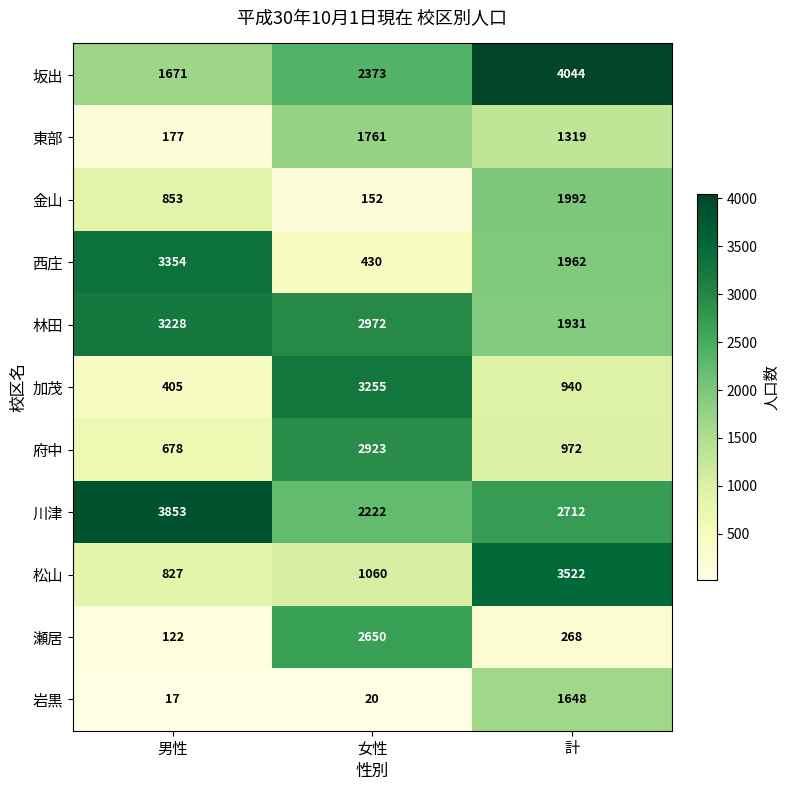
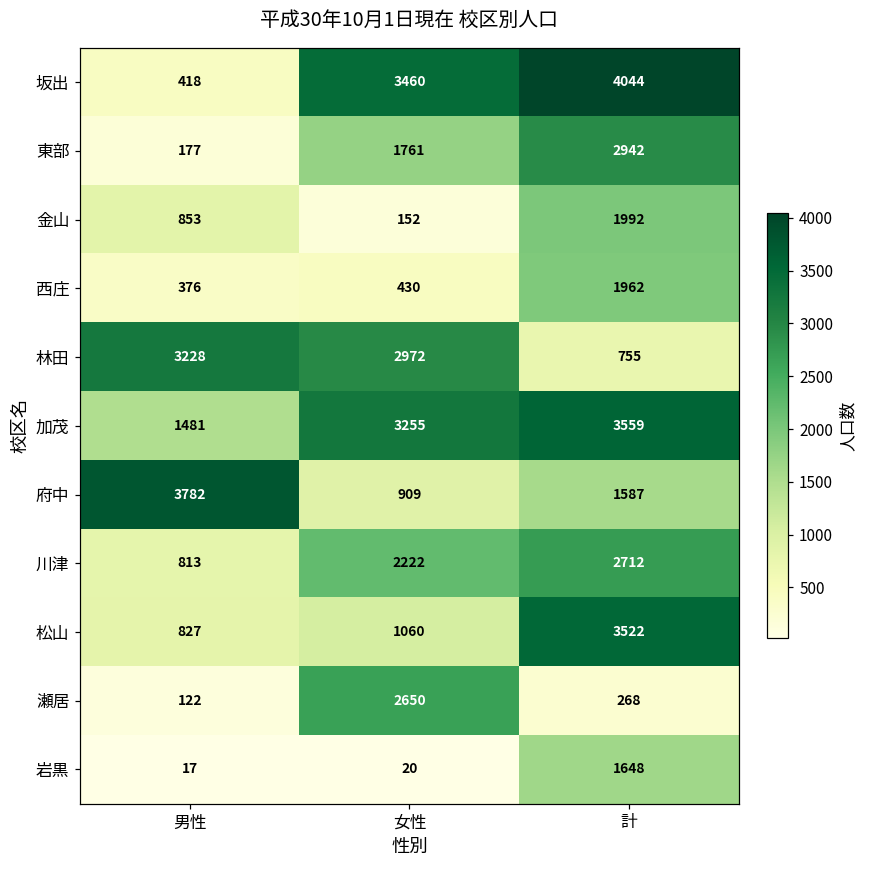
  {
    "坂出": {
-     "男性": 1671,
-     "女性": 2373,
+     "男性": 418,
+     "女性": 3460,
      "計": 4044
    },
    "東部": {
      "男性": 177,
      "女性": 1761,
-     "計": 1319
+     "計": 2942
    },
    "金山": {
      "男性": 853,
      "女性": 152,
      "計": 1992
    },
    "西庄": {
-     "男性": 3354,
+     "男性": 376,
      "女性": 430,
      "計": 1962
    },
    "林田": {
      "男性": 3228,
      "女性": 2972,
-     "計": 1931
+     "計": 755
    },
    "加茂": {
-     "男性": 405,
+     "男性": 1481,
      "女性": 3255,
-     "計": 940
+     "計": 3559
    },
    "府中": {
-     "男性": 678,
-     "女性": 2923,
-     "計": 972
+     "男性": 3782,
+     "女性": 909,
+     "計": 1587
    },
    "川津": {
-     "男性": 3853,
+     "男性": 813,
      "女性": 2222,
      "計": 2712
    },
    "松山": {
      "男性": 827,
      "女性": 1060,
      "計": 3522
    },
    "瀬居": {
      "男性": 122,
      "女性": 2650,
      "計": 268
    },
    "岩黒": {
      "男性": 17,
      "女性": 20,
      "計": 1648
    }
  }
